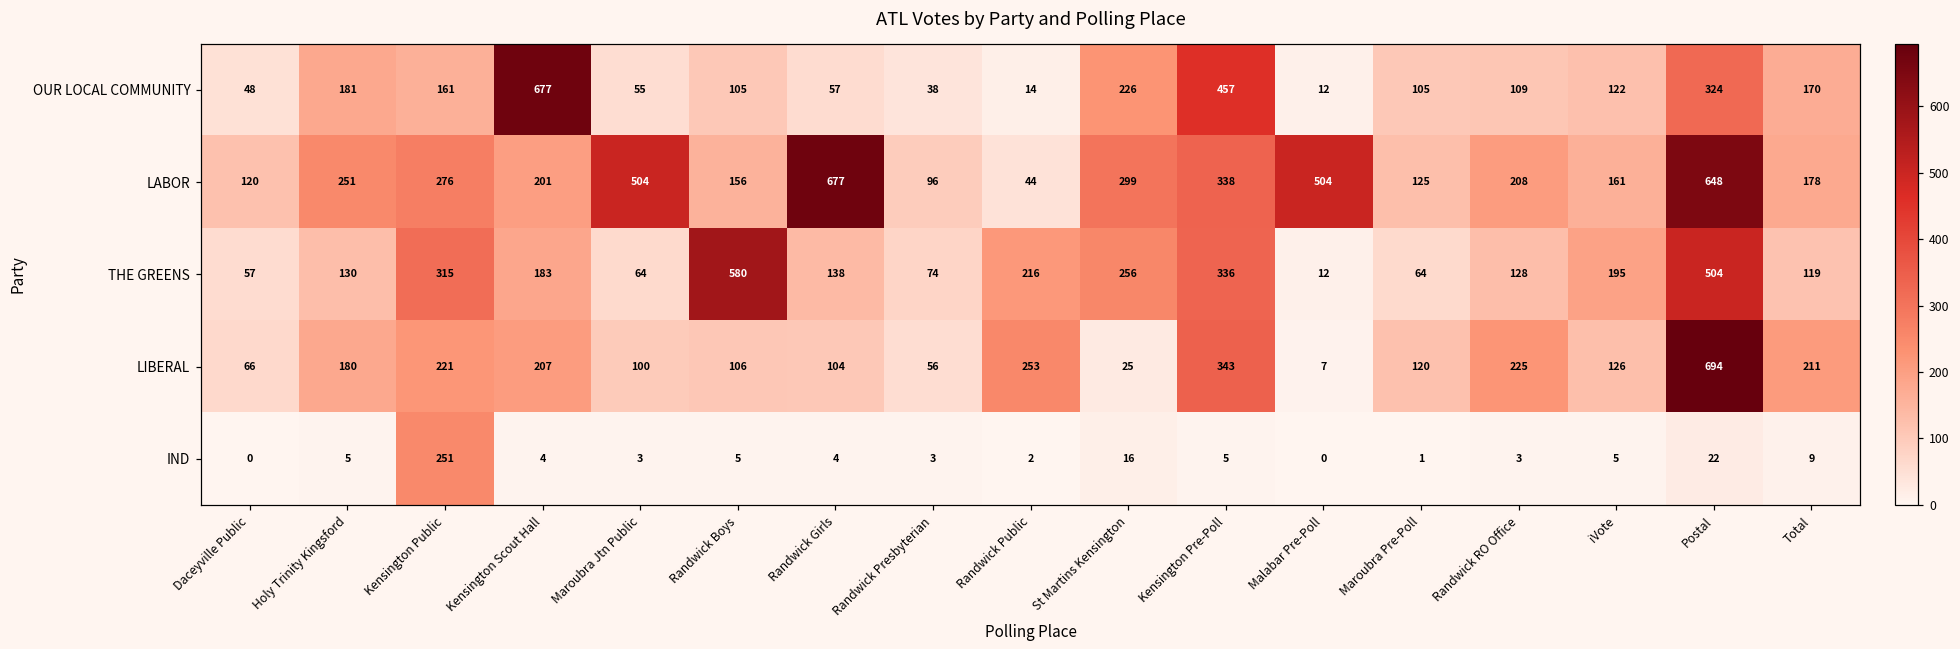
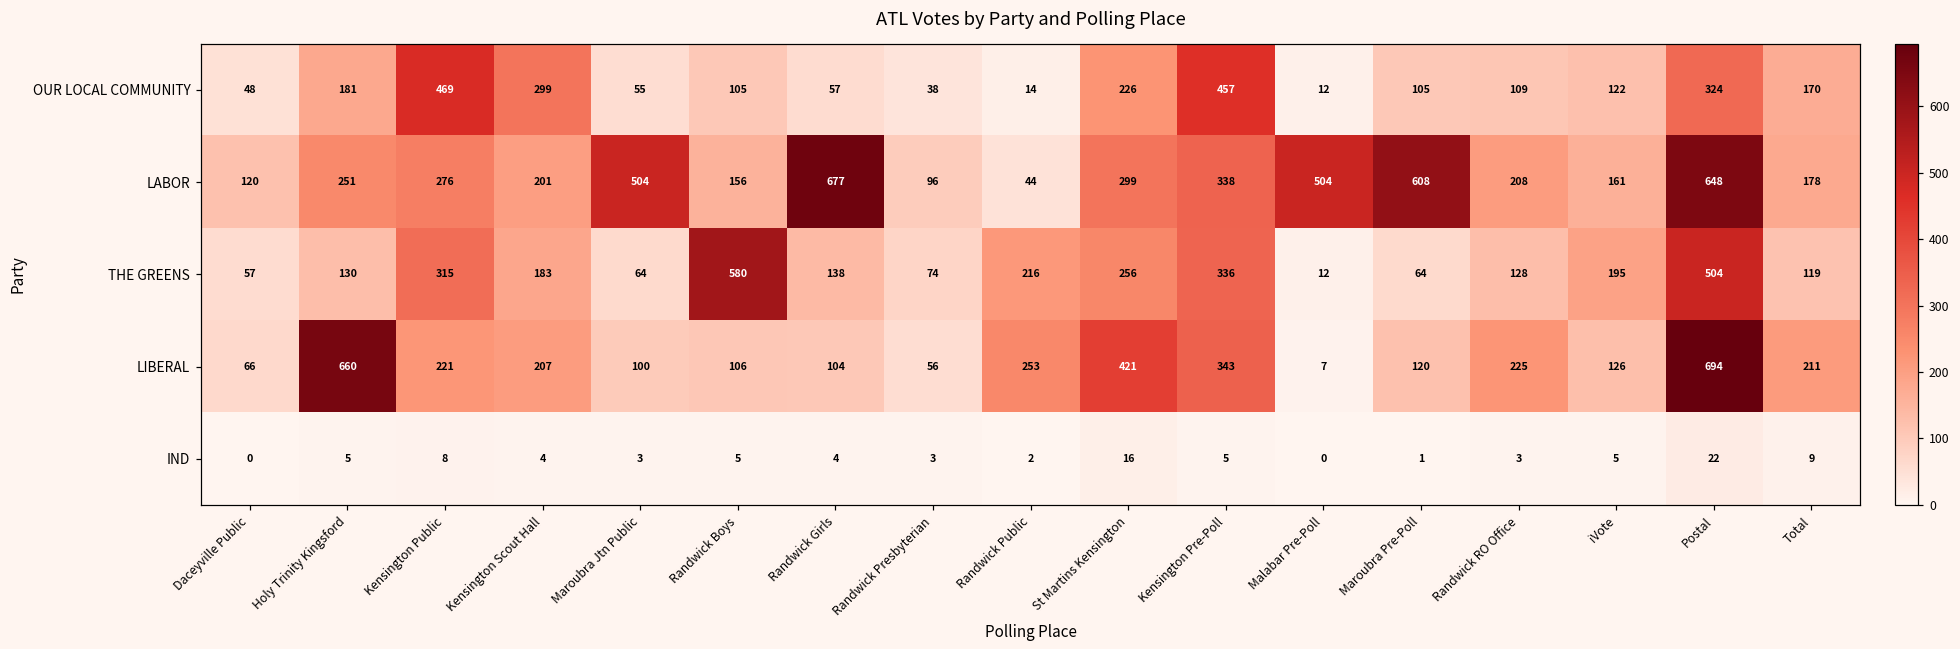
  {
    "OUR LOCAL COMMUNITY": {
      "Daceyville Public": 48,
      "Holy Trinity Kingsford": 181,
-     "Kensington Public": 161,
-     "Kensington Scout Hall": 677,
+     "Kensington Public": 469,
+     "Kensington Scout Hall": 299,
      "Maroubra Jtn Public": 55,
      "Randwick Boys": 105,
      "Randwick Girls": 57,
      "Randwick Presbyterian": 38,
      "Randwick Public": 14,
      "St Martins Kensington": 226,
      "Kensington Pre-Poll": 457,
      "Malabar Pre-Poll": 12,
      "Maroubra Pre-Poll": 105,
      "Randwick RO Office": 109,
      "iVote": 122,
      "Postal": 324,
      "Total": 170
    },
    "LABOR": {
      "Daceyville Public": 120,
      "Holy Trinity Kingsford": 251,
      "Kensington Public": 276,
      "Kensington Scout Hall": 201,
      "Maroubra Jtn Public": 504,
      "Randwick Boys": 156,
      "Randwick Girls": 677,
      "Randwick Presbyterian": 96,
      "Randwick Public": 44,
      "St Martins Kensington": 299,
      "Kensington Pre-Poll": 338,
      "Malabar Pre-Poll": 504,
-     "Maroubra Pre-Poll": 125,
+     "Maroubra Pre-Poll": 608,
      "Randwick RO Office": 208,
      "iVote": 161,
      "Postal": 648,
      "Total": 178
    },
    "THE GREENS": {
      "Daceyville Public": 57,
      "Holy Trinity Kingsford": 130,
      "Kensington Public": 315,
      "Kensington Scout Hall": 183,
      "Maroubra Jtn Public": 64,
      "Randwick Boys": 580,
      "Randwick Girls": 138,
      "Randwick Presbyterian": 74,
      "Randwick Public": 216,
      "St Martins Kensington": 256,
      "Kensington Pre-Poll": 336,
      "Malabar Pre-Poll": 12,
      "Maroubra Pre-Poll": 64,
      "Randwick RO Office": 128,
      "iVote": 195,
      "Postal": 504,
      "Total": 119
    },
    "LIBERAL": {
      "Daceyville Public": 66,
-     "Holy Trinity Kingsford": 180,
+     "Holy Trinity Kingsford": 660,
      "Kensington Public": 221,
      "Kensington Scout Hall": 207,
      "Maroubra Jtn Public": 100,
      "Randwick Boys": 106,
      "Randwick Girls": 104,
      "Randwick Presbyterian": 56,
      "Randwick Public": 253,
-     "St Martins Kensington": 25,
+     "St Martins Kensington": 421,
      "Kensington Pre-Poll": 343,
      "Malabar Pre-Poll": 7,
      "Maroubra Pre-Poll": 120,
      "Randwick RO Office": 225,
      "iVote": 126,
      "Postal": 694,
      "Total": 211
    },
    "IND": {
      "Daceyville Public": 0,
      "Holy Trinity Kingsford": 5,
-     "Kensington Public": 251,
+     "Kensington Public": 8,
      "Kensington Scout Hall": 4,
      "Maroubra Jtn Public": 3,
      "Randwick Boys": 5,
      "Randwick Girls": 4,
      "Randwick Presbyterian": 3,
      "Randwick Public": 2,
      "St Martins Kensington": 16,
      "Kensington Pre-Poll": 5,
      "Malabar Pre-Poll": 0,
      "Maroubra Pre-Poll": 1,
      "Randwick RO Office": 3,
      "iVote": 5,
      "Postal": 22,
      "Total": 9
    }
  }
